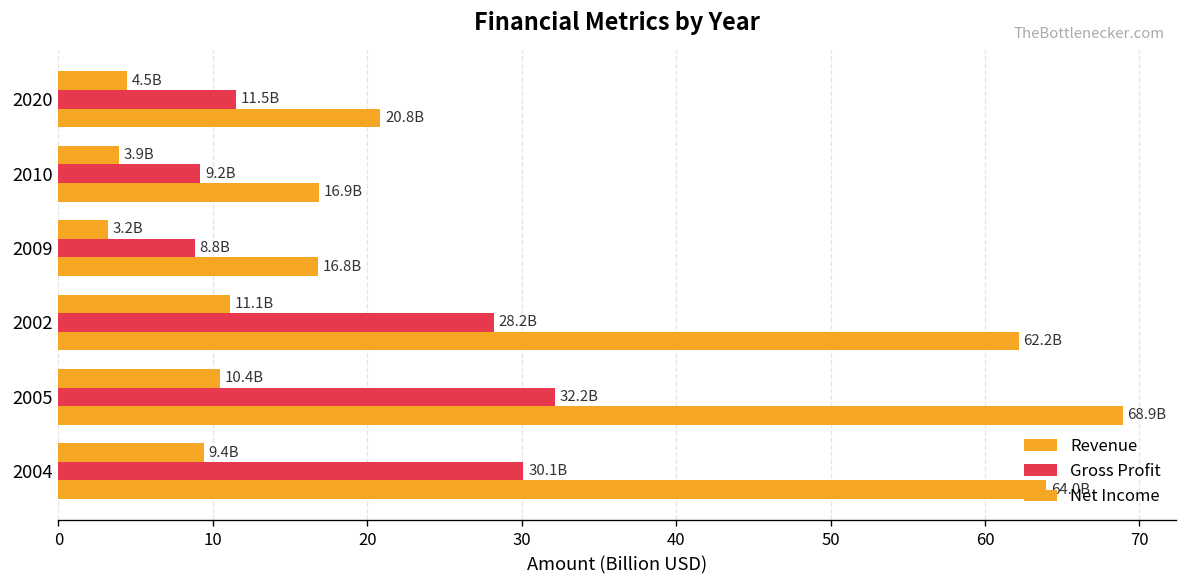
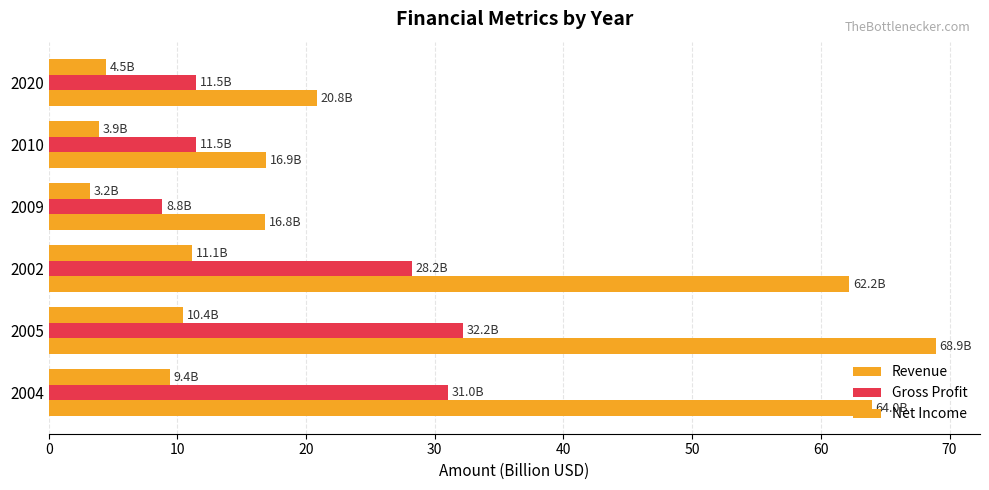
  {
    "Gross Profit": {
      "2020": "11.5B",
-     "2010": "9.2B",
+     "2010": "11.5B",
      "2009": "8.8B",
      "2002": "28.2B",
      "2005": "32.2B",
-     "2004": "30.1B"
+     "2004": "31.0B"
    }
  }
